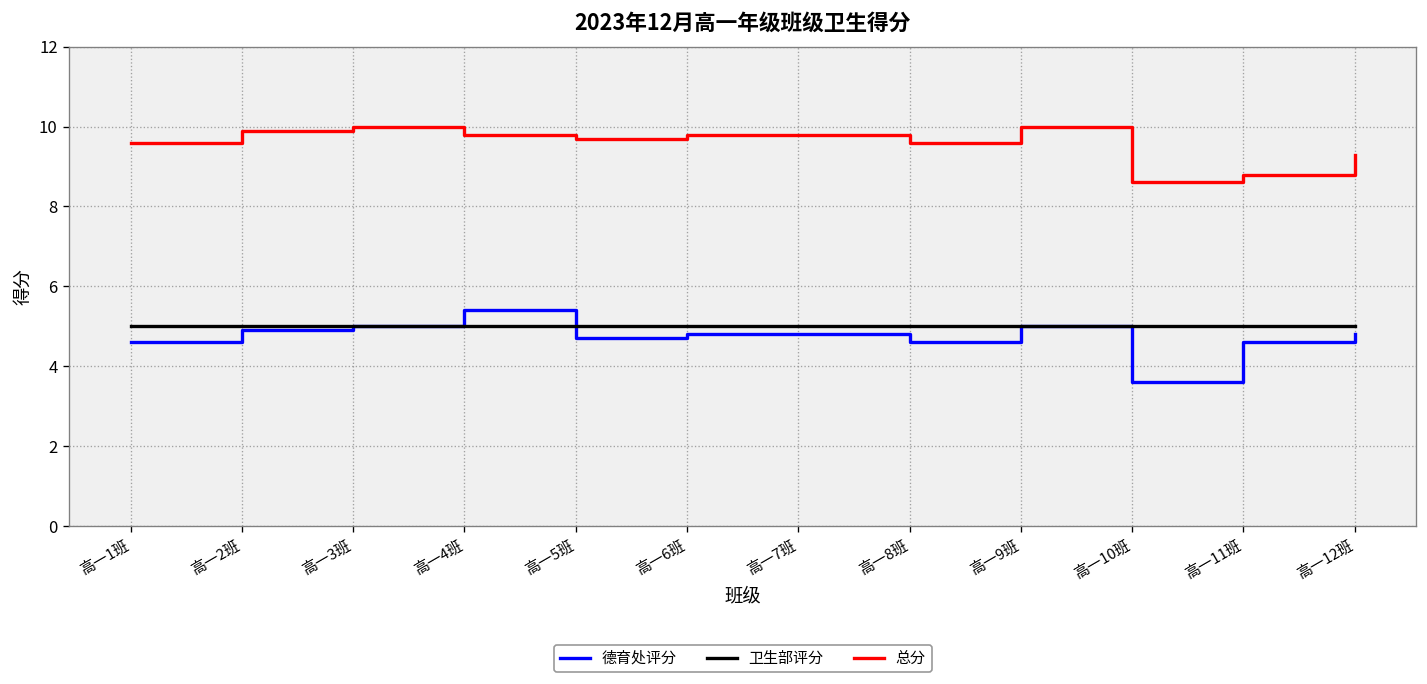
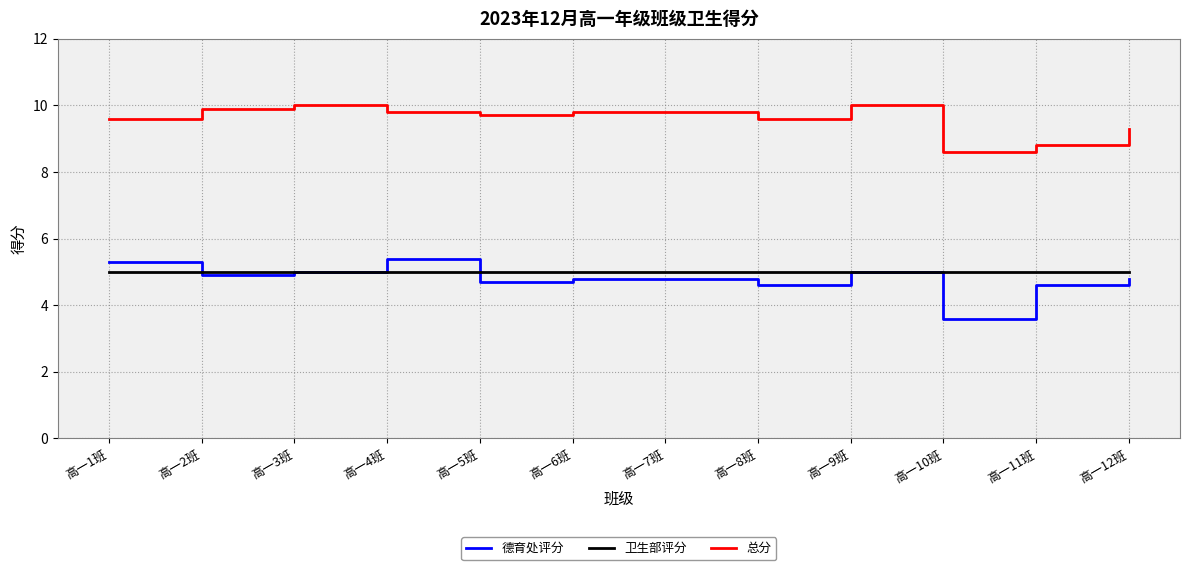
  {
    "德育处评分": {
-     "高一1班": 4.6,
+     "高一1班": 5.3,
      "高一2班": 4.9,
      "高一4班": 5.4,
      "高一5班": 4.7,
      "高一6班": 4.8,
      "高一7班": 4.8,
      "高一8班": 4.6,
      "高一10班": 3.6,
      "高一11班": 4.6,
      "高一12班": 4.8
    },
    "卫生部评分": {
      "高一1班": 5.0,
      "高一2班": 5.0,
      "高一4班": 5.0,
      "高一5班": 5.0,
      "高一6班": 5.0,
      "高一7班": 5.0,
      "高一8班": 5.0,
      "高一10班": 5.0,
      "高一11班": 5.0,
      "高一12班": 5.0
    },
    "总分": {
      "高一1班": 9.6,
      "高一2班": 9.9,
      "高一3班": 10.0,
      "高一4班": 9.8,
      "高一5班": 9.7,
      "高一6班": 9.8,
      "高一7班": 9.8,
      "高一8班": 9.6,
      "高一9班": 10.0,
      "高一10班": 8.6,
      "高一11班": 8.8,
      "高一12班": 9.3
    }
  }
